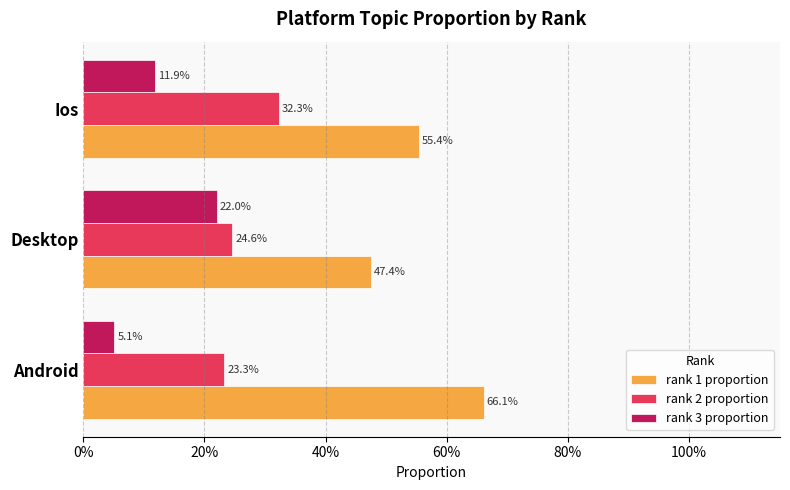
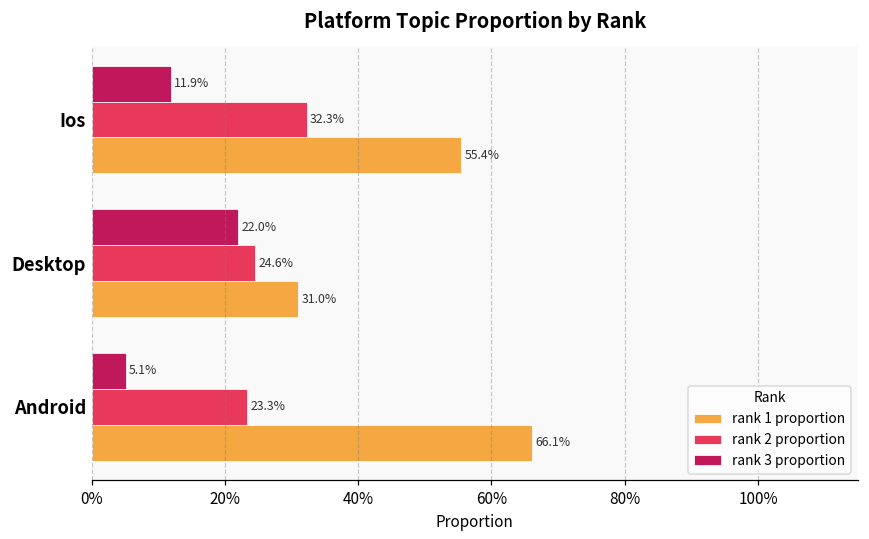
  {
    "rank 1 proportion": {
      "Ios": "55.4%",
-     "Desktop": "47.4%",
+     "Desktop": "31.0%",
      "Android": "66.1%"
    }
  }
